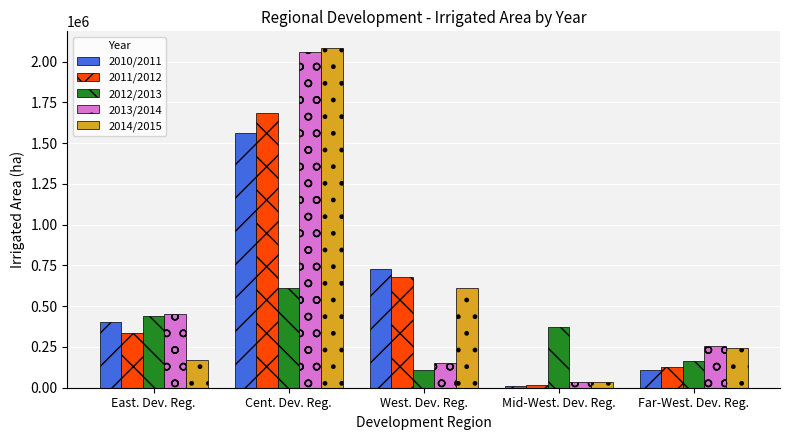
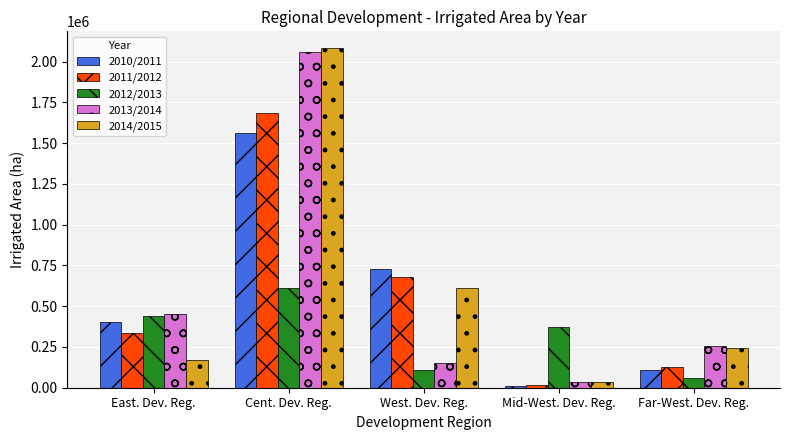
  {
    "2010/2011": {
      "East. Dev. Reg.": 400000,
      "Cent. Dev. Reg.": 1560000,
      "West. Dev. Reg.": 730000,
      "Far-West. Dev. Reg.": 110000
    },
    "2011/2012": {
      "East. Dev. Reg.": 340000,
      "Cent. Dev. Reg.": 1680000,
      "West. Dev. Reg.": 680000,
      "Mid-West. Dev. Reg.": 20000,
      "Far-West. Dev. Reg.": 130000
    },
    "2012/2013": {
      "East. Dev. Reg.": 440000,
      "Cent. Dev. Reg.": 610000,
      "West. Dev. Reg.": 110000,
      "Mid-West. Dev. Reg.": 370000,
-     "Far-West. Dev. Reg.": 160000
+     "Far-West. Dev. Reg.": 60000
    },
    "2013/2014": {
      "East. Dev. Reg.": 450000,
      "Cent. Dev. Reg.": 2060000,
      "West. Dev. Reg.": 150000,
      "Mid-West. Dev. Reg.": 30000,
      "Far-West. Dev. Reg.": 260000
    },
    "2014/2015": {
      "East. Dev. Reg.": 170000,
      "Cent. Dev. Reg.": 2080000,
      "West. Dev. Reg.": 610000,
      "Mid-West. Dev. Reg.": 40000,
      "Far-West. Dev. Reg.": 240000
    }
  }
